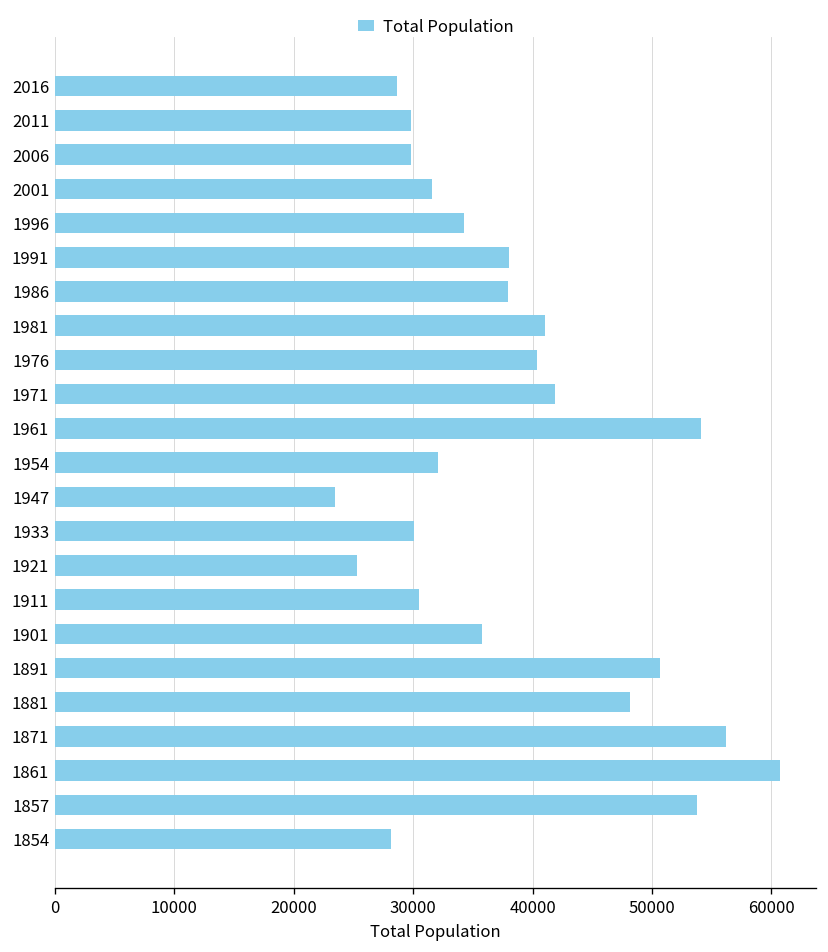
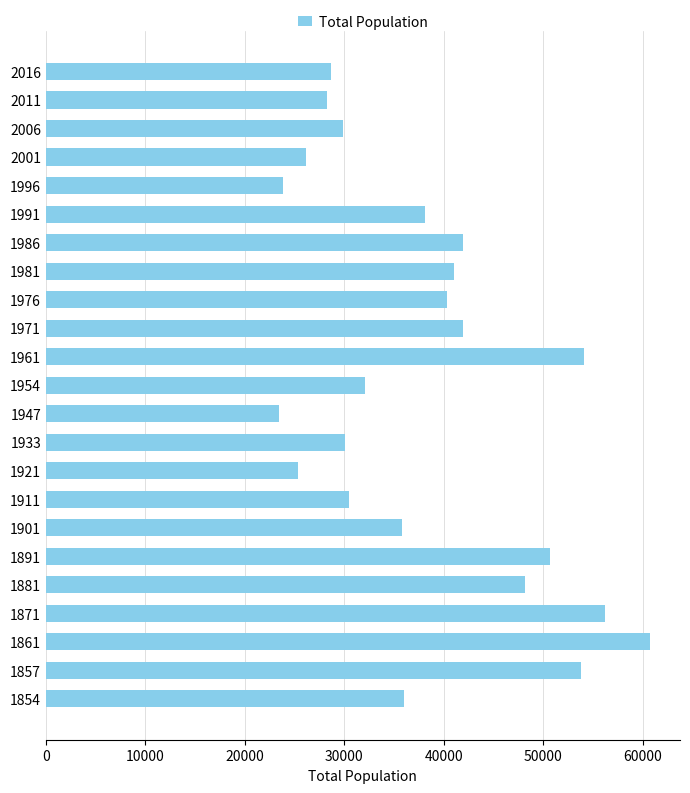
  {
    "2016": 29000,
-   "2011": 30000,
+   "2011": 28000,
    "2006": 30000,
-   "2001": 32000,
-   "1996": 34000,
+   "2001": 26000,
+   "1996": 24000,
    "1991": 38000,
-   "1986": 38000,
+   "1986": 42000,
    "1981": 41000,
    "1976": 40000,
    "1971": 42000,
    "1961": 54000,
    "1954": 32000,
    "1947": 23000,
    "1933": 30000,
    "1921": 25000,
    "1911": 31000,
    "1901": 36000,
    "1891": 51000,
    "1881": 48000,
    "1871": 56000,
    "1861": 61000,
    "1857": 54000,
-   "1854": 28000
+   "1854": 36000
  }
